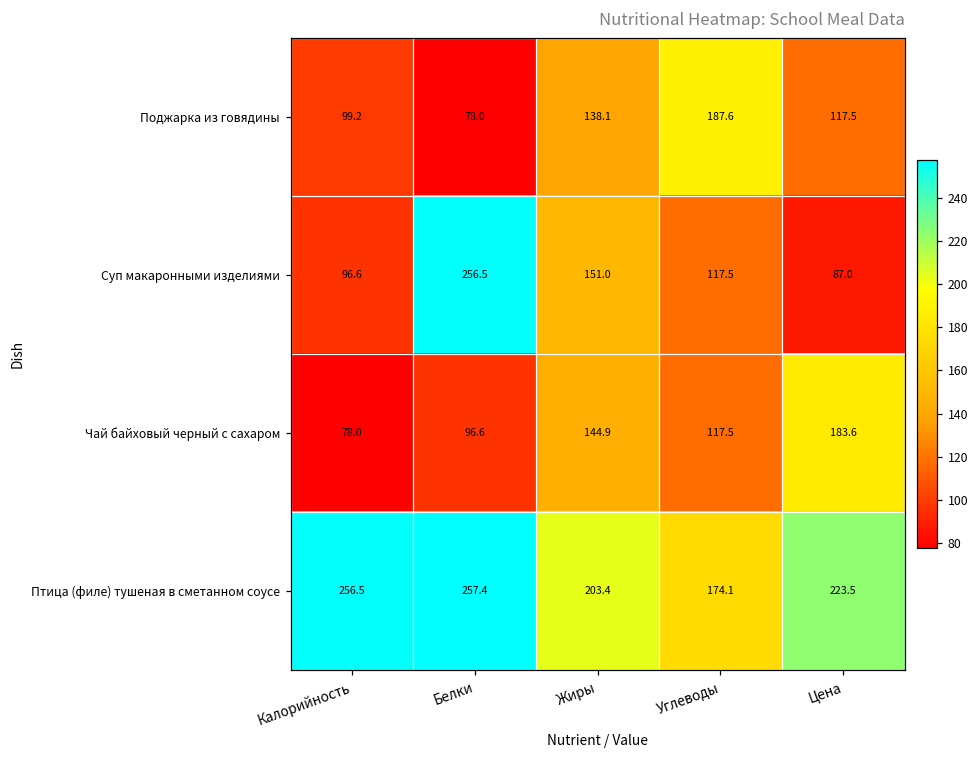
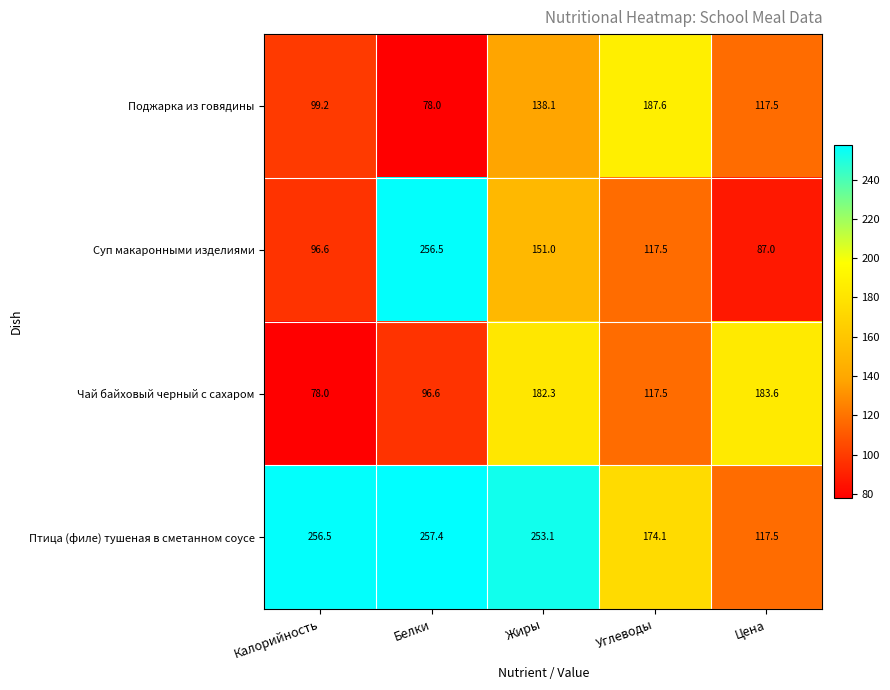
  {
    "Поджарка из говядины": {
      "Калорийность": 99.2,
      "Белки": 78.0,
      "Жиры": 138.1,
      "Углеводы": 187.6,
      "Цена": 117.5
    },
    "Суп макаронными изделиями": {
      "Калорийность": 96.6,
      "Белки": 256.5,
      "Жиры": 151.0,
      "Углеводы": 117.5,
      "Цена": 87.0
    },
    "Чай байховый черный с сахаром": {
      "Калорийность": 78.0,
      "Белки": 96.6,
-     "Жиры": 144.9,
+     "Жиры": 182.3,
      "Углеводы": 117.5,
      "Цена": 183.6
    },
    "Птица (филе) тушеная в сметанном соусе": {
      "Калорийность": 256.5,
      "Белки": 257.4,
-     "Жиры": 203.4,
+     "Жиры": 253.1,
      "Углеводы": 174.1,
-     "Цена": 223.5
+     "Цена": 117.5
    }
  }
